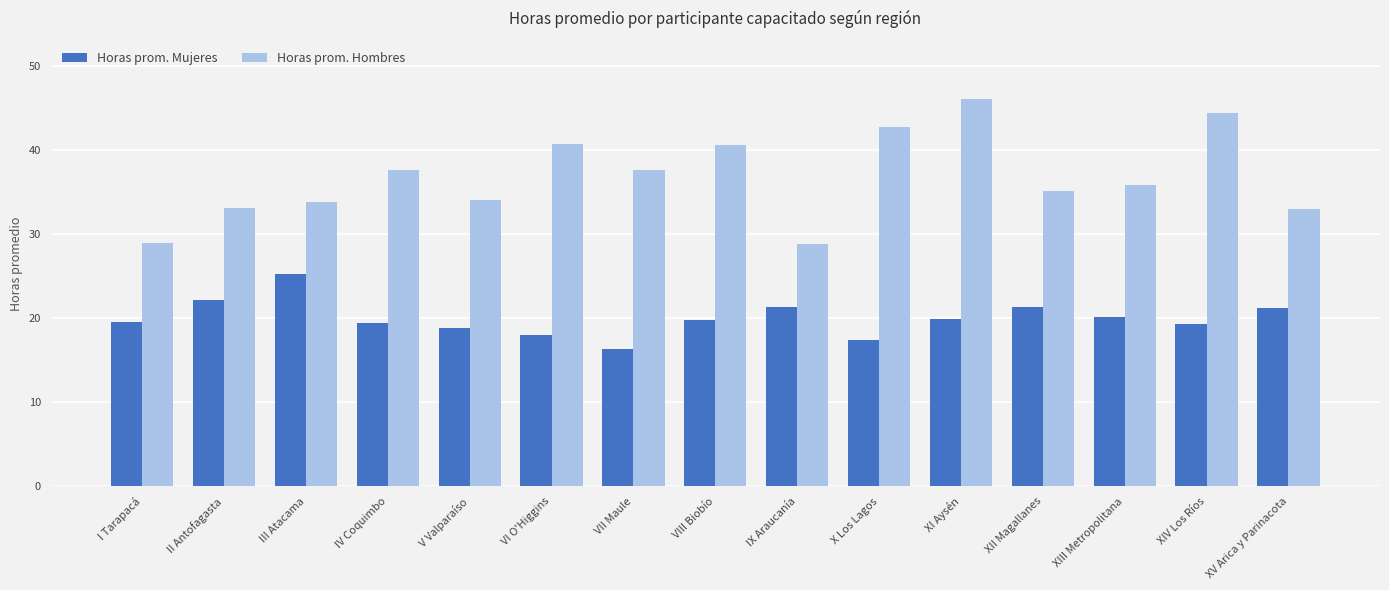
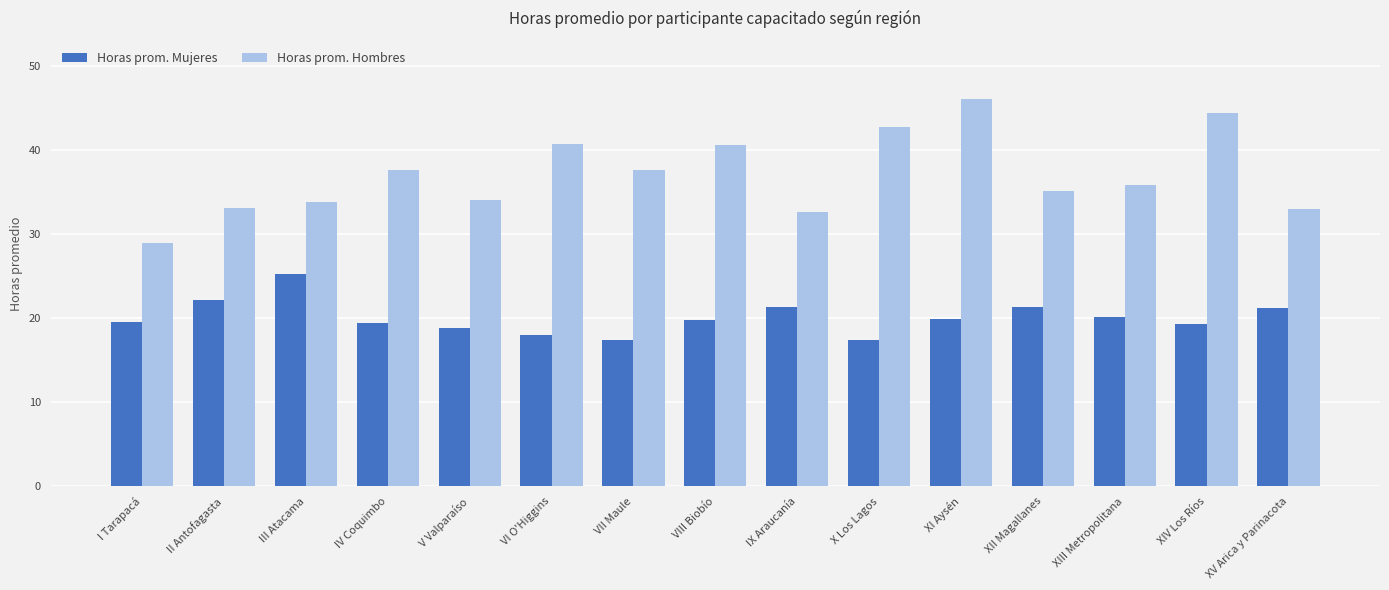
  {
    "Horas prom. Mujeres": {
      "I Tarapacá": 20,
      "II Antofagasta": 22,
      "III Atacama": 25,
      "IV Coquimbo": 19,
      "V Valparaíso": 19,
      "VI O'Higgins": 18,
-     "VII Maule": 16,
+     "VII Maule": 17,
      "VIII Biobío": 20,
      "IX Araucanía": 21,
      "X Los Lagos": 17,
      "XI Aysén": 20,
      "XII Magallanes": 21,
      "XIII Metropolitana": 20,
      "XIV Los Ríos": 19,
      "XV Arica y Parinacota": 21
    },
    "Horas prom. Hombres": {
      "I Tarapacá": 29,
      "II Antofagasta": 33,
      "III Atacama": 34,
      "IV Coquimbo": 38,
      "V Valparaíso": 34,
      "VI O'Higgins": 41,
      "VII Maule": 38,
      "VIII Biobío": 41,
-     "IX Araucanía": 29,
+     "IX Araucanía": 33,
      "X Los Lagos": 43,
      "XI Aysén": 46,
      "XII Magallanes": 35,
      "XIII Metropolitana": 36,
      "XIV Los Ríos": 45,
      "XV Arica y Parinacota": 33
    }
  }
